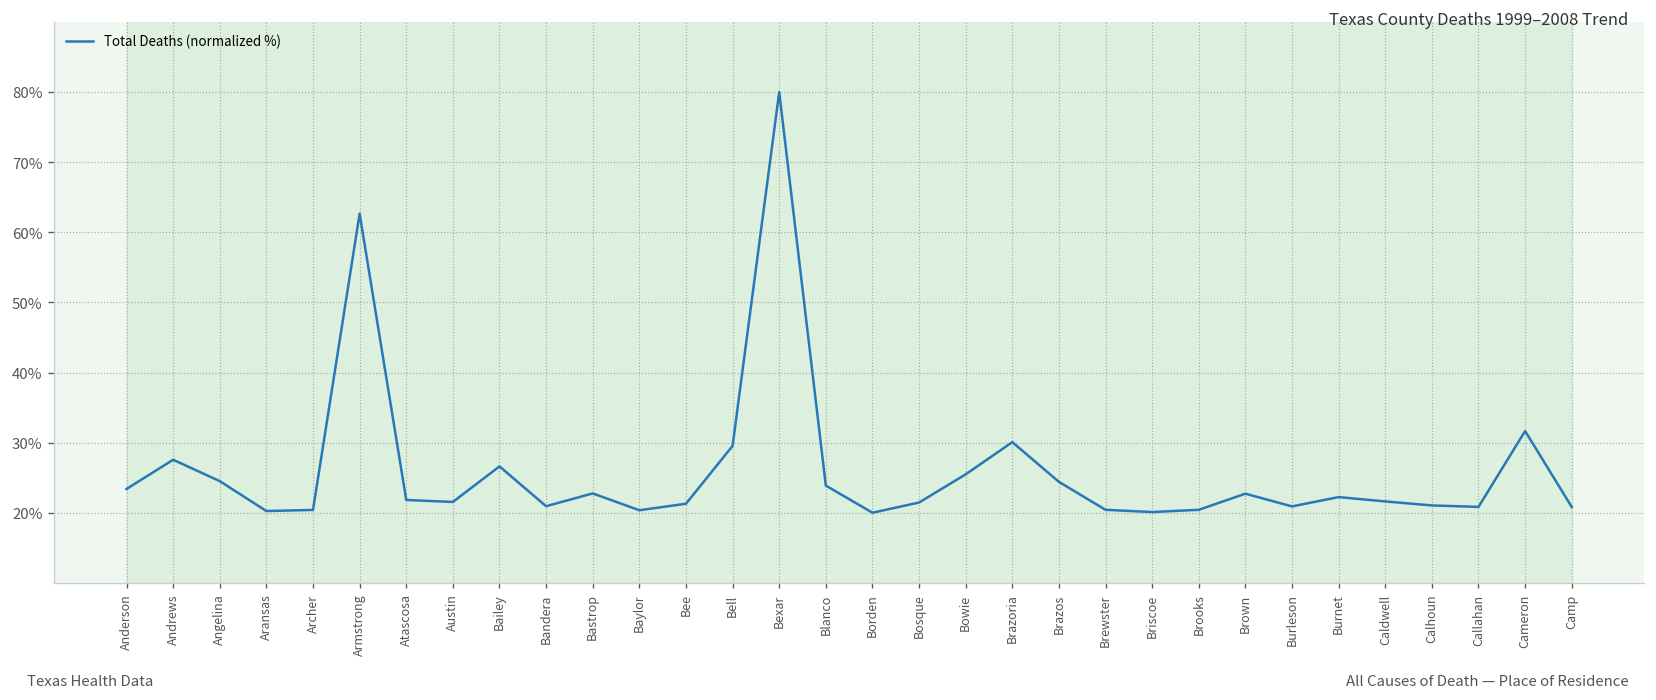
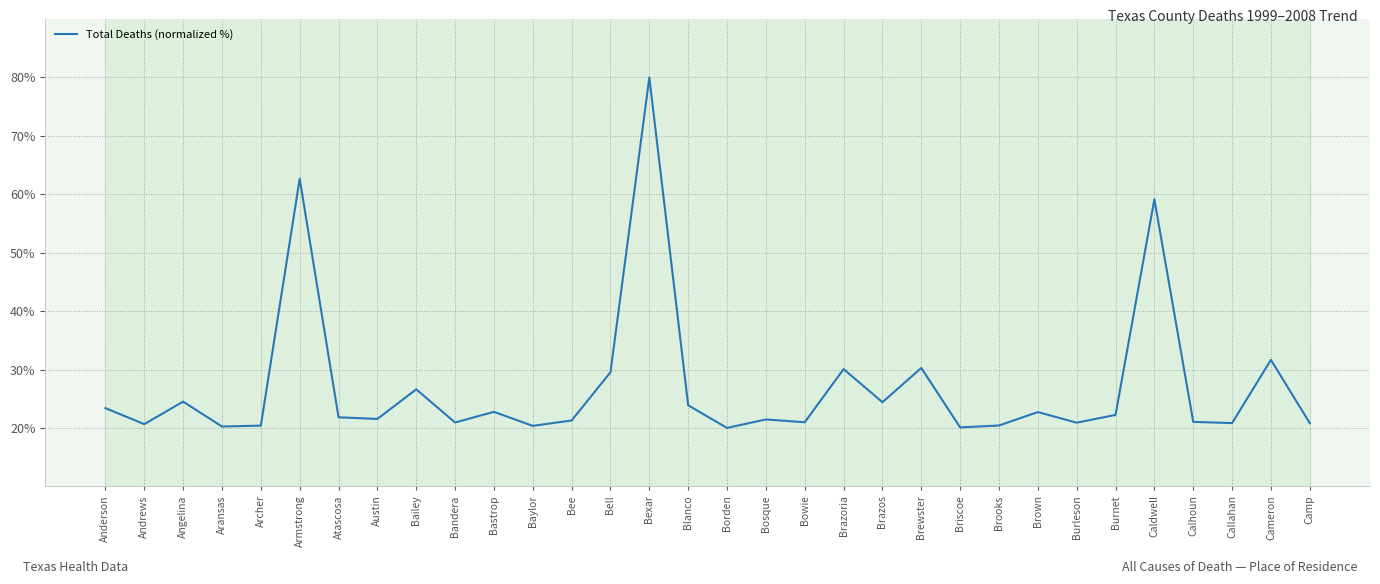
  {
    "Anderson": "23%",
-   "Andrews": "28%",
+   "Andrews": "21%",
    "Angelina": "25%",
    "Aransas": "20%",
    "Archer": "20%",
    "Armstrong": "63%",
    "Atascosa": "22%",
    "Austin": "22%",
    "Bailey": "27%",
    "Bandera": "21%",
    "Bastrop": "23%",
    "Baylor": "20%",
    "Bee": "21%",
    "Bell": "30%",
    "Bexar": "80%",
    "Blanco": "24%",
    "Borden": "20%",
    "Bosque": "21%",
-   "Bowie": "25%",
+   "Bowie": "21%",
    "Brazoria": "30%",
    "Brazos": "24%",
-   "Brewster": "20%",
+   "Brewster": "30%",
    "Briscoe": "20%",
    "Brooks": "20%",
    "Brown": "23%",
    "Burleson": "21%",
    "Burnet": "22%",
-   "Caldwell": "22%",
+   "Caldwell": "59%",
    "Calhoun": "21%",
    "Callahan": "21%",
    "Cameron": "32%",
    "Camp": "21%"
  }
